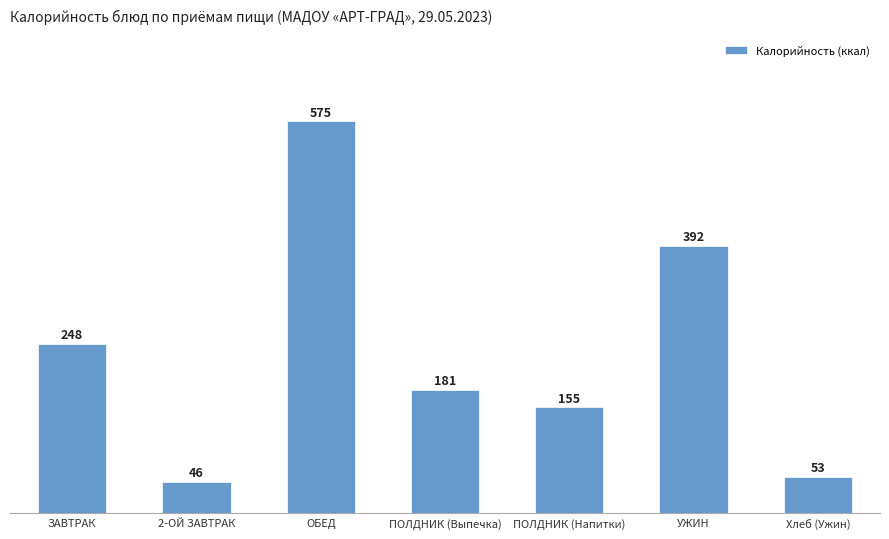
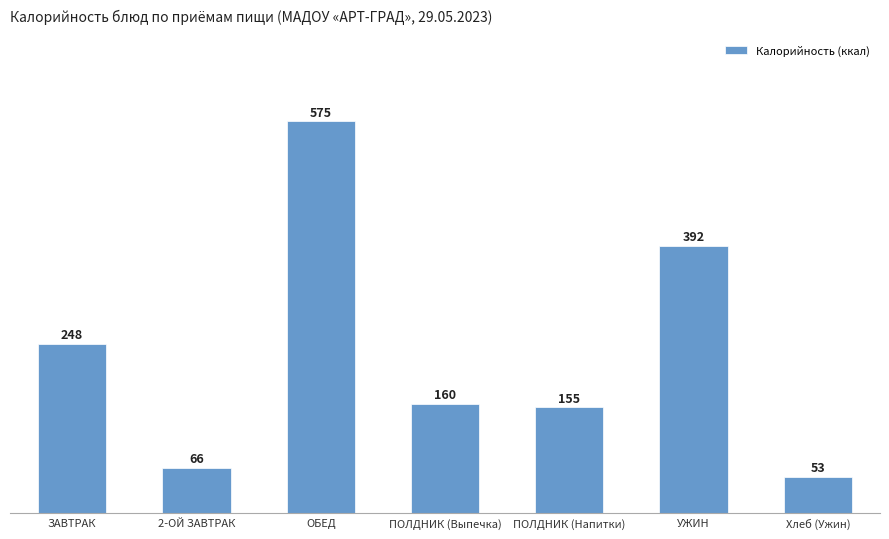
  {
    "ЗАВТРАК": 248,
-   "2-ОЙ ЗАВТРАК": 46,
+   "2-ОЙ ЗАВТРАК": 66,
    "ОБЕД": 575,
-   "ПОЛДНИК (Выпечка)": 181,
+   "ПОЛДНИК (Выпечка)": 160,
    "ПОЛДНИК (Напитки)": 155,
    "УЖИН": 392,
    "Хлеб (Ужин)": 53
  }
